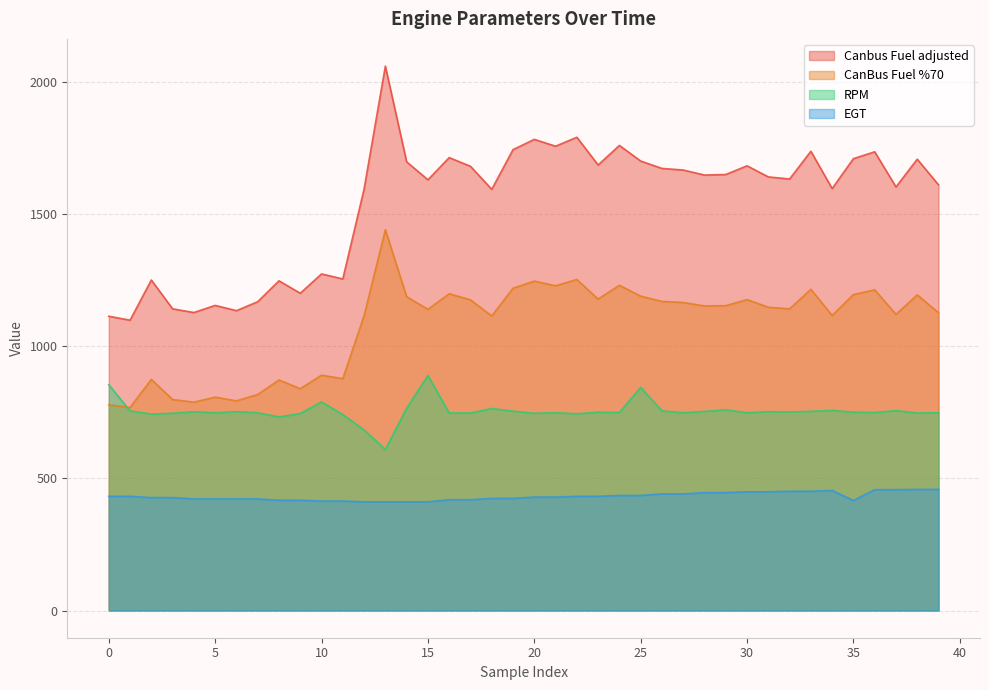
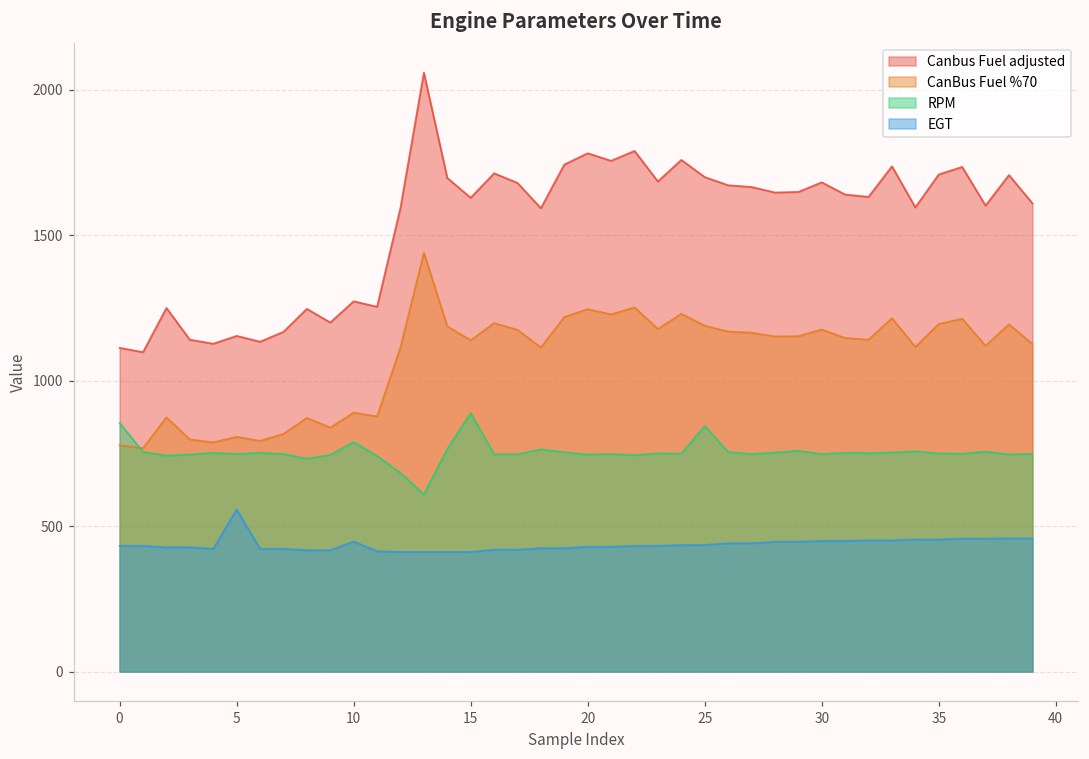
  {
    "RPM": {
      "0": 850,
      "5": 750,
      "10": 790,
      "15": 890,
      "20": 750,
      "25": 840,
      "30": 750,
      "35": 750
    },
    "EGT": {
      "0": 430,
-     "5": 420,
-     "10": 410,
+     "5": 560,
+     "10": 450,
      "15": 410,
      "20": 430,
      "25": 440,
      "30": 450,
-     "35": 420
+     "35": 450
    }
  }
